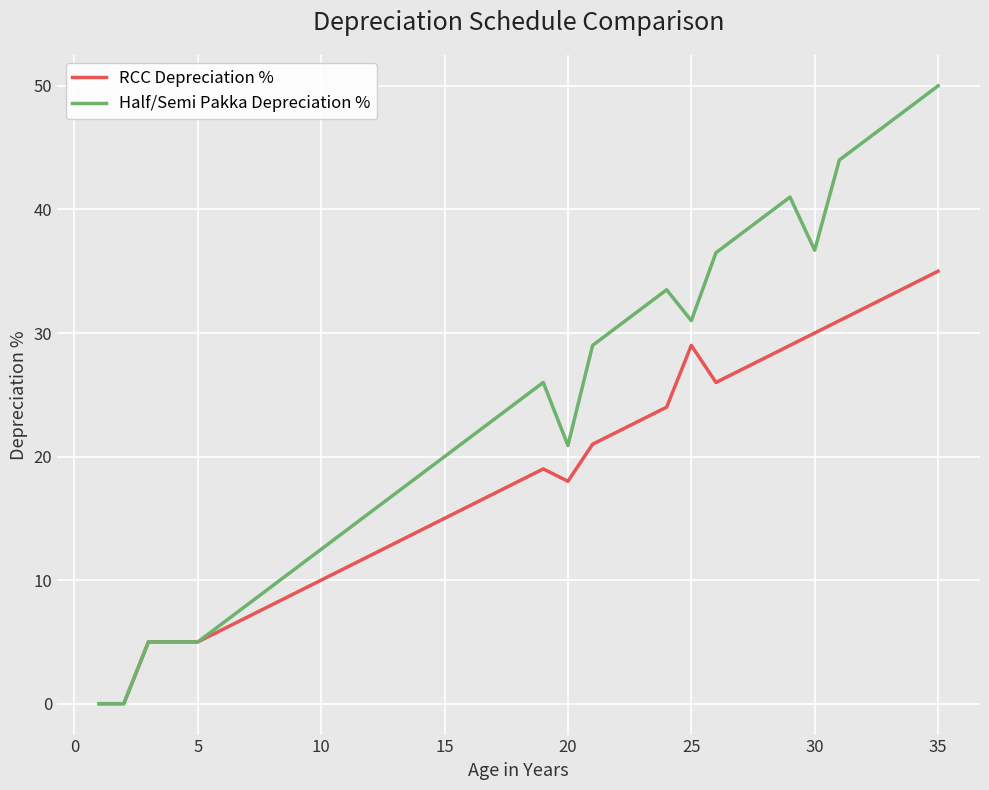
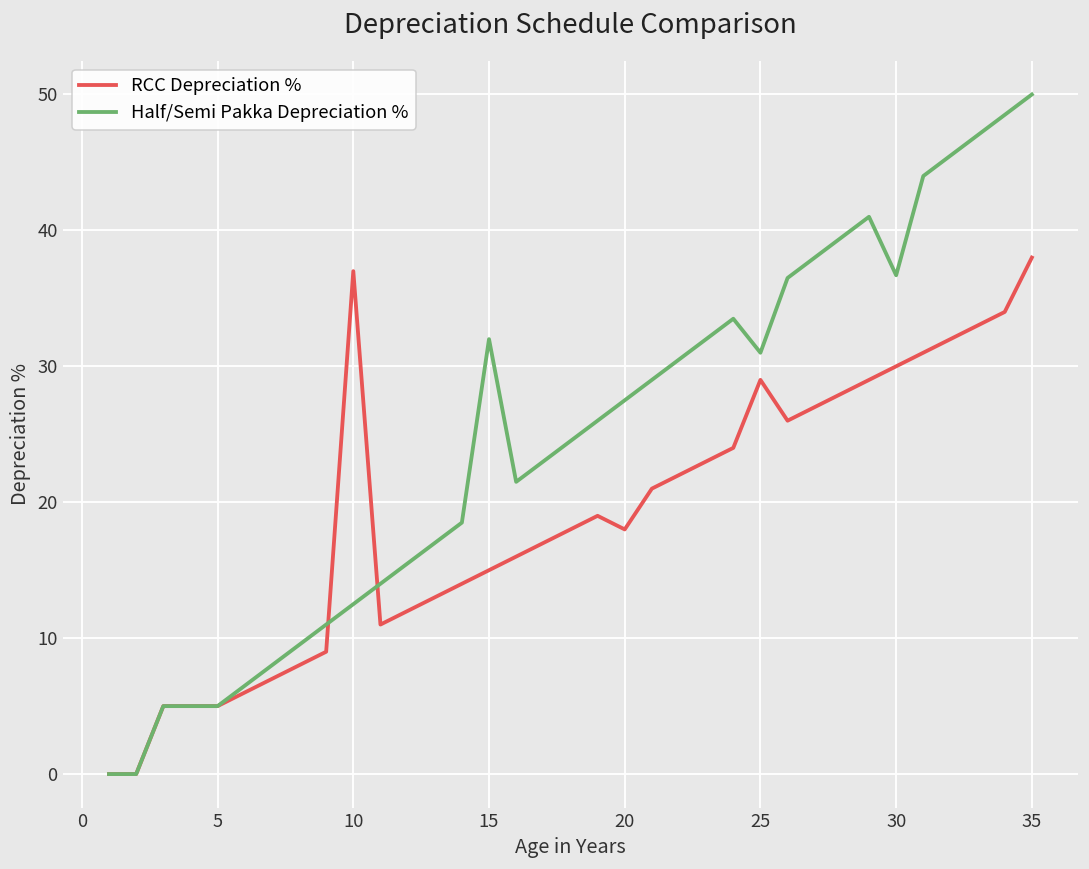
  {
    "RCC Depreciation %": {
-     "10": 10,
+     "10": 37,
      "15": 15,
      "20": 18,
      "25": 29,
      "30": 30,
-     "35": 35
+     "35": 38
    },
    "Half/Semi Pakka Depreciation %": {
      "10": 12.5,
-     "15": 20,
-     "20": 20.9,
+     "15": 32,
+     "20": 27.5,
      "25": 31.0,
      "30": 36.7,
      "35": 50.0
    }
  }
